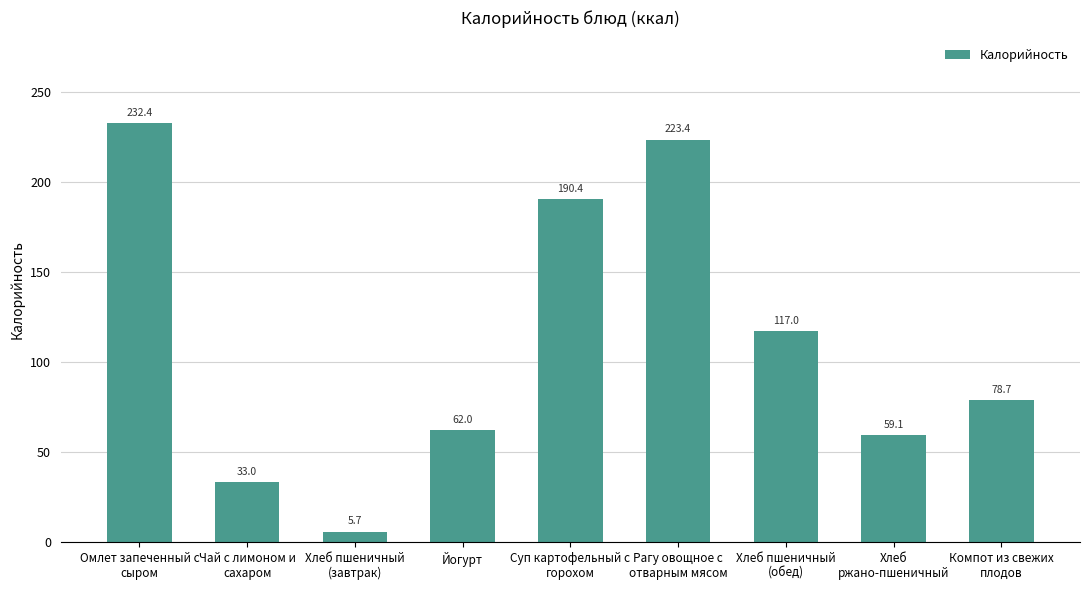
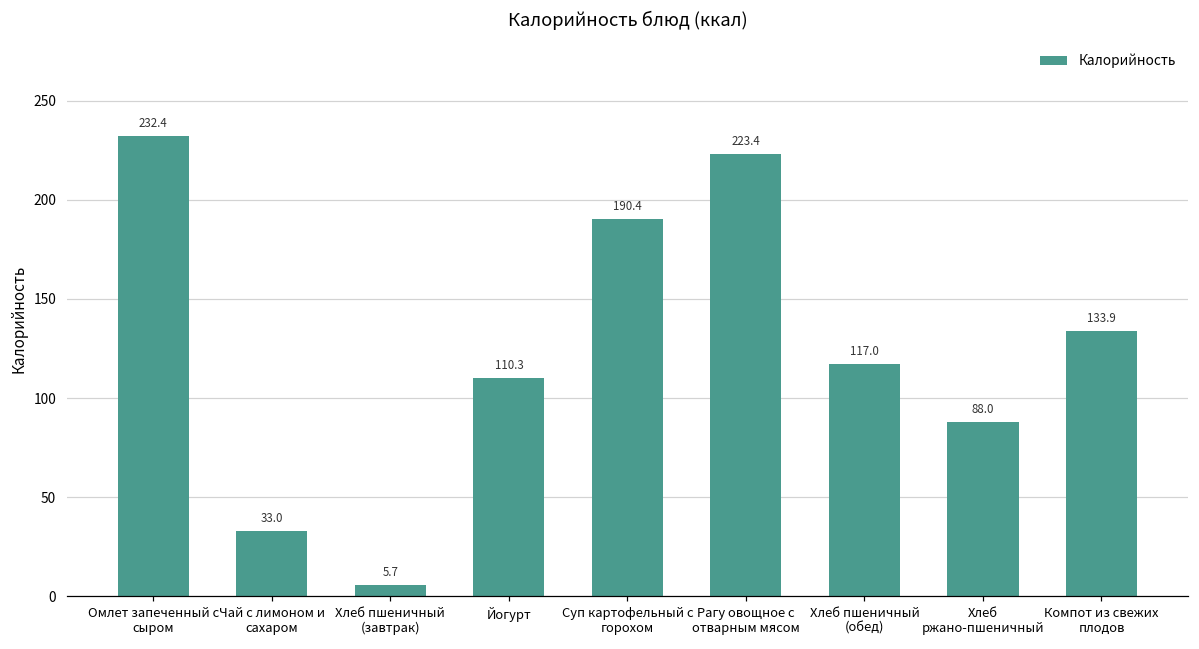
  {
    "Омлет запеченный с сыром": 232.4,
    "Чай с лимоном и сахаром": 33.0,
    "Хлеб пшеничный (завтрак)": 5.7,
-   "Йогурт": 62.0,
+   "Йогурт": 110.3,
    "Суп картофельный с горохом": 190.4,
    "Рагу овощное с отварным мясом": 223.4,
    "Хлеб пшеничный (обед)": 117.0,
-   "Хлеб ржано-пшеничный": 59.1,
-   "Компот из свежих плодов": 78.7
+   "Хлеб ржано-пшеничный": 88.0,
+   "Компот из свежих плодов": 133.9
  }
